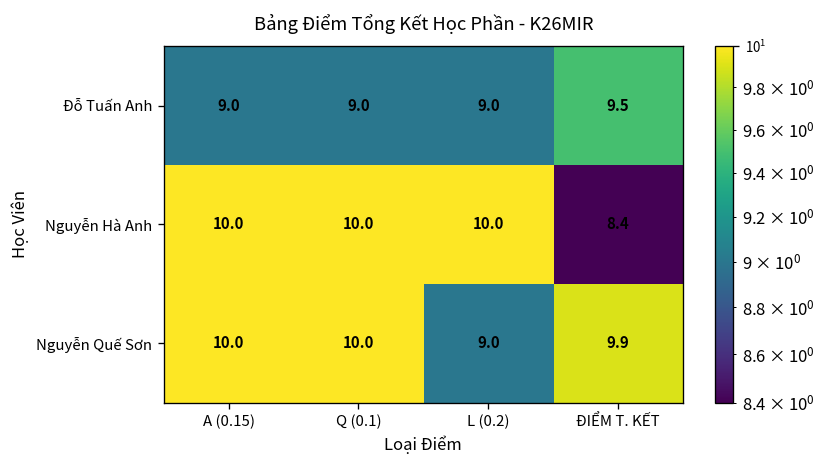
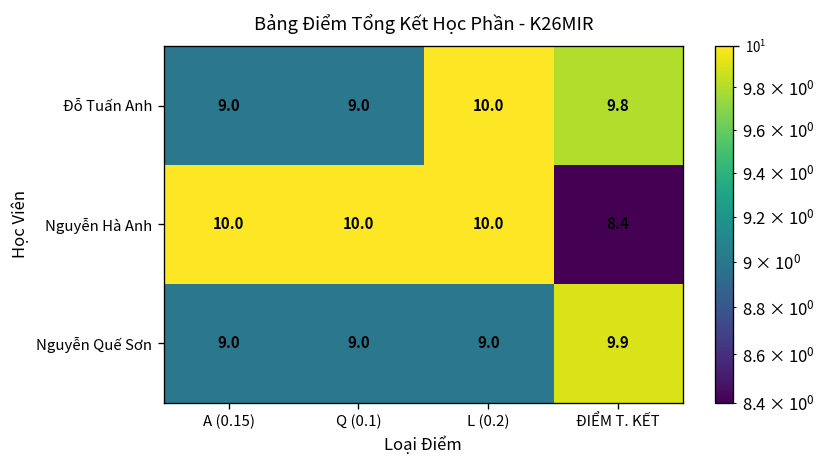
  {
    "Đỗ Tuấn Anh": {
      "A (0.15)": 9.0,
      "Q (0.1)": 9.0,
-     "L (0.2)": 9.0,
-     "ĐIỂM T. KẾT": 9.5
+     "L (0.2)": 10.0,
+     "ĐIỂM T. KẾT": 9.8
    },
    "Nguyễn Hà Anh": {
      "A (0.15)": 10.0,
      "Q (0.1)": 10.0,
      "L (0.2)": 10.0,
      "ĐIỂM T. KẾT": 8.4
    },
    "Nguyễn Quế Sơn": {
-     "A (0.15)": 10.0,
-     "Q (0.1)": 10.0,
+     "A (0.15)": 9.0,
+     "Q (0.1)": 9.0,
      "L (0.2)": 9.0,
      "ĐIỂM T. KẾT": 9.9
    }
  }
